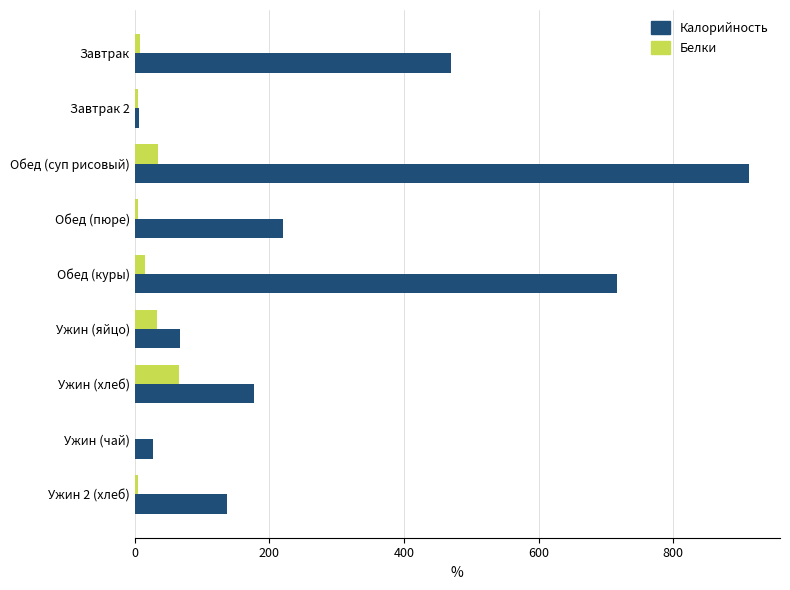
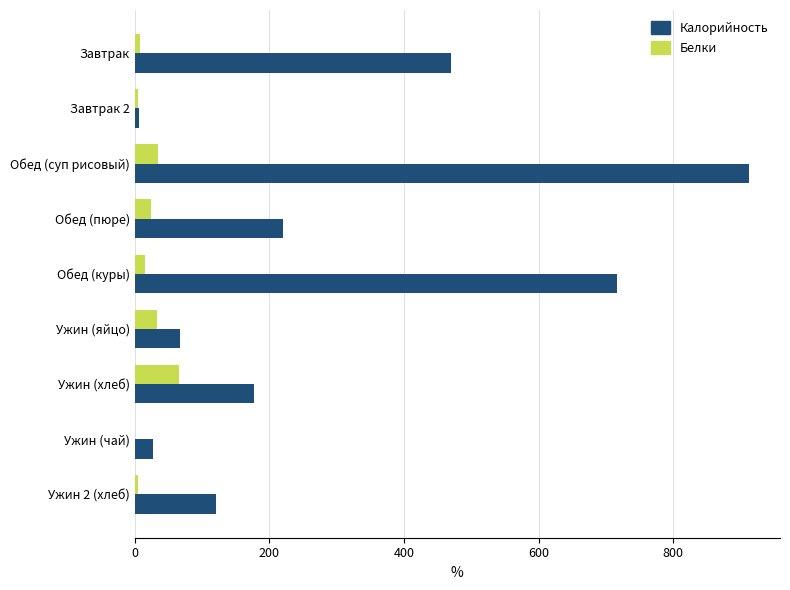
  {
    "Калорийность": {
      "Завтрак": 470,
      "Завтрак 2": 10,
      "Обед (суп рисовый)": 910,
      "Обед (пюре)": 220,
      "Обед (куры)": 720,
      "Ужин (яйцо)": 70,
      "Ужин (хлеб)": 180,
      "Ужин (чай)": 30,
-     "Ужин 2 (хлеб)": 140
+     "Ужин 2 (хлеб)": 120
    },
    "Белки": {
      "Завтрак": 10,
      "Завтрак 2": 10,
      "Обед (суп рисовый)": 30,
-     "Обед (пюре)": 10,
+     "Обед (пюре)": 20,
      "Обед (куры)": 20,
      "Ужин (яйцо)": 30,
      "Ужин (хлеб)": 70,
      "Ужин (чай)": 0,
      "Ужин 2 (хлеб)": 0
    }
  }
